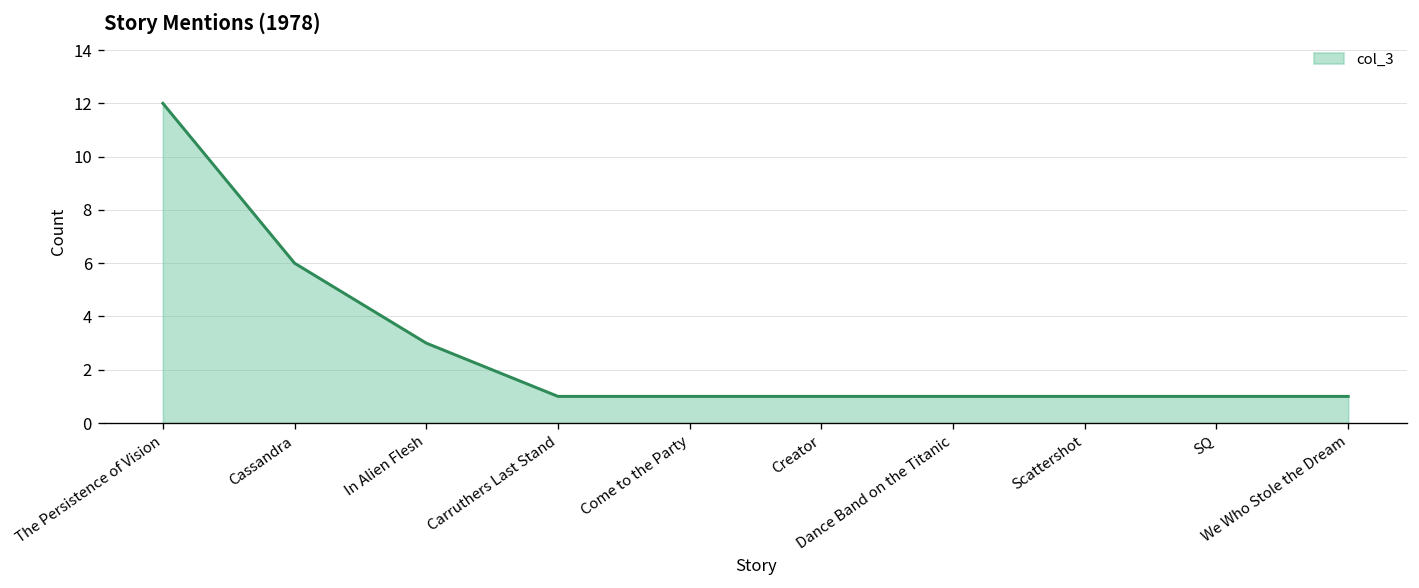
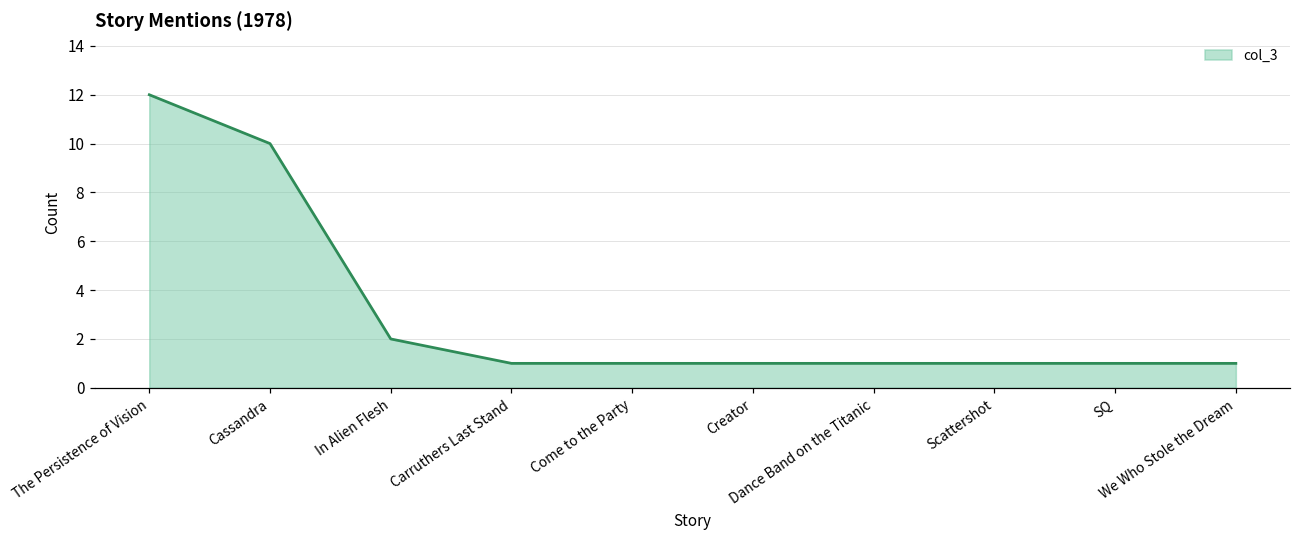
  {
    "The Persistence of Vision": 12,
-   "Cassandra": 6,
-   "In Alien Flesh": 3,
+   "Cassandra": 10,
+   "In Alien Flesh": 2,
    "Carruthers Last Stand": 1,
    "Come to the Party": 1,
    "Creator": 1,
    "Dance Band on the Titanic": 1,
    "Scattershot": 1,
    "SQ": 1,
    "We Who Stole the Dream": 1
  }
